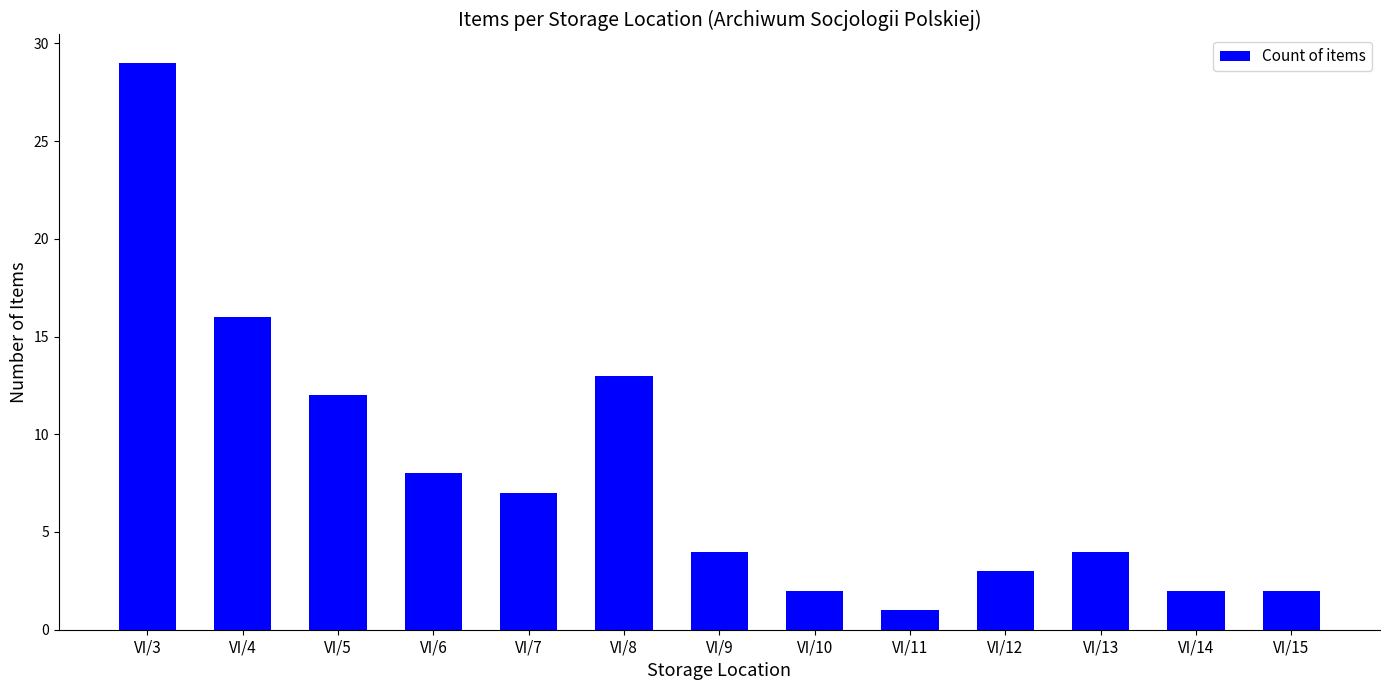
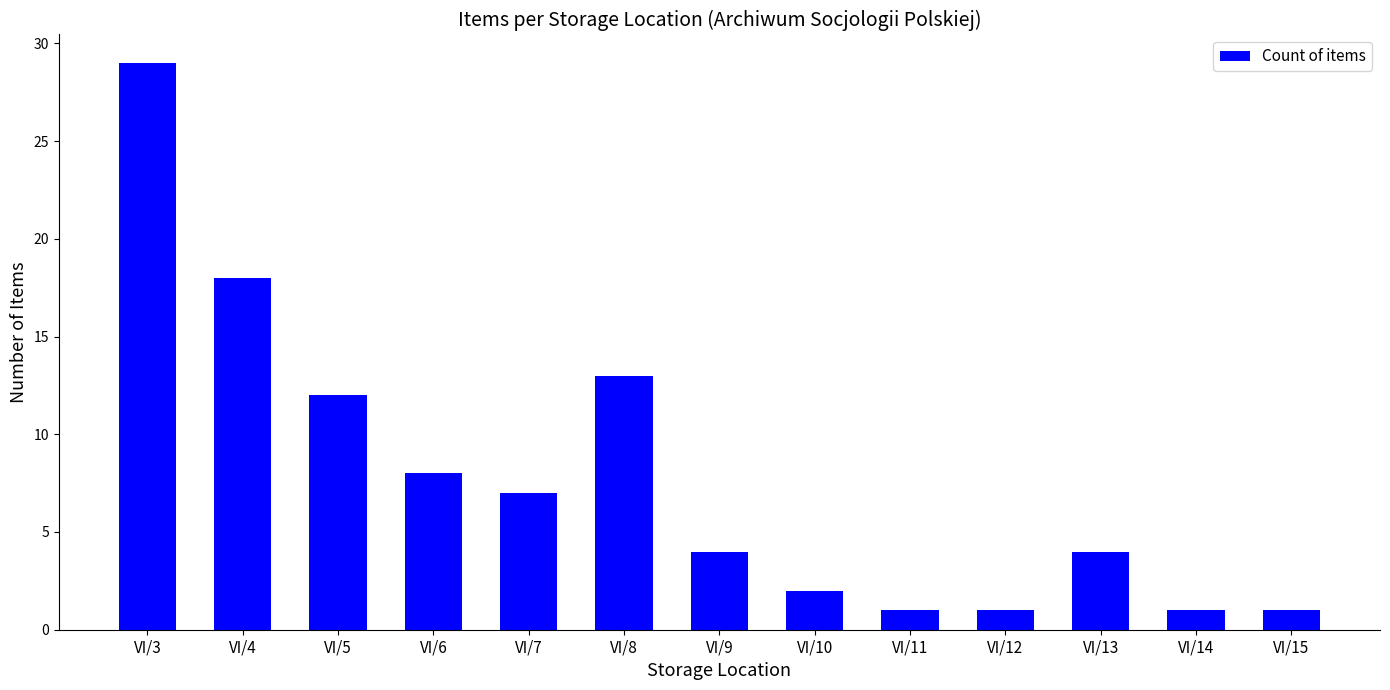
  {
    "VI/3": 29,
-   "VI/4": 16,
+   "VI/4": 18,
    "VI/5": 12,
    "VI/6": 8,
    "VI/7": 7,
    "VI/8": 13,
    "VI/9": 4,
    "VI/10": 2,
    "VI/11": 1,
-   "VI/12": 3,
+   "VI/12": 1,
    "VI/13": 4,
-   "VI/14": 2,
-   "VI/15": 2
+   "VI/14": 1,
+   "VI/15": 1
  }
